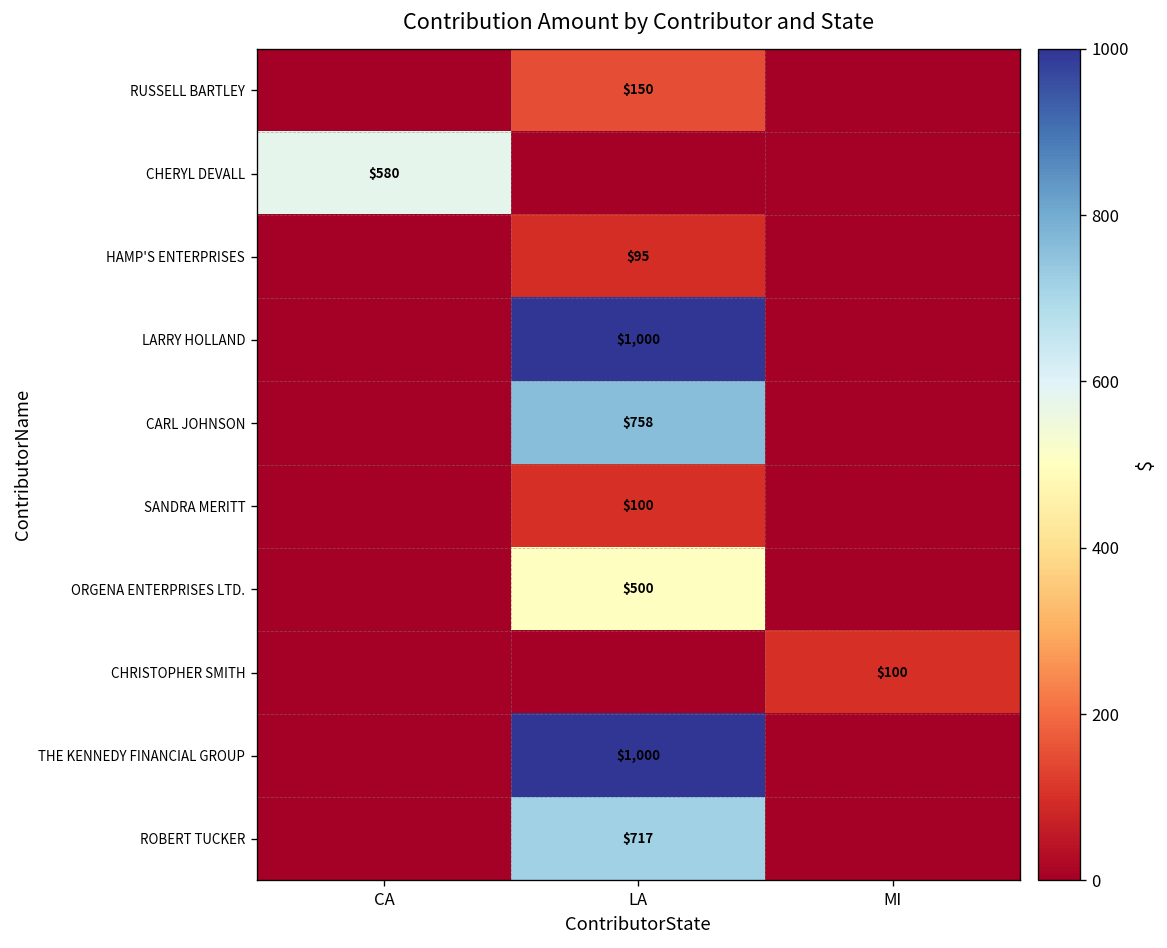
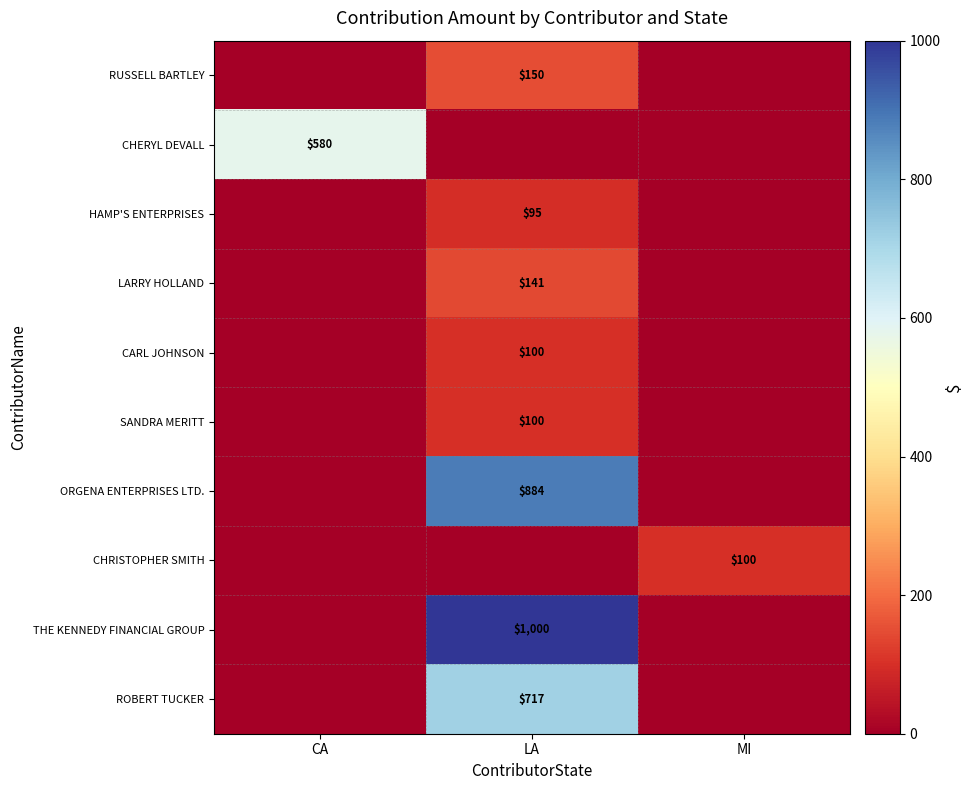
  {
    "RUSSELL BARTLEY": {
      "LA": "$150"
    },
    "CHERYL DEVALL": {
      "CA": "$580"
    },
    "HAMP'S ENTERPRISES": {
      "LA": "$95"
    },
    "LARRY HOLLAND": {
-     "LA": "$1,000"
+     "LA": "$141"
    },
    "CARL JOHNSON": {
-     "LA": "$758"
+     "LA": "$100"
    },
    "SANDRA MERITT": {
      "LA": "$100"
    },
    "ORGENA ENTERPRISES LTD.": {
-     "LA": "$500"
+     "LA": "$884"
    },
    "CHRISTOPHER SMITH": {
      "MI": "$100"
    },
    "THE KENNEDY FINANCIAL GROUP": {
      "LA": "$1,000"
    },
    "ROBERT TUCKER": {
      "LA": "$717"
    }
  }
